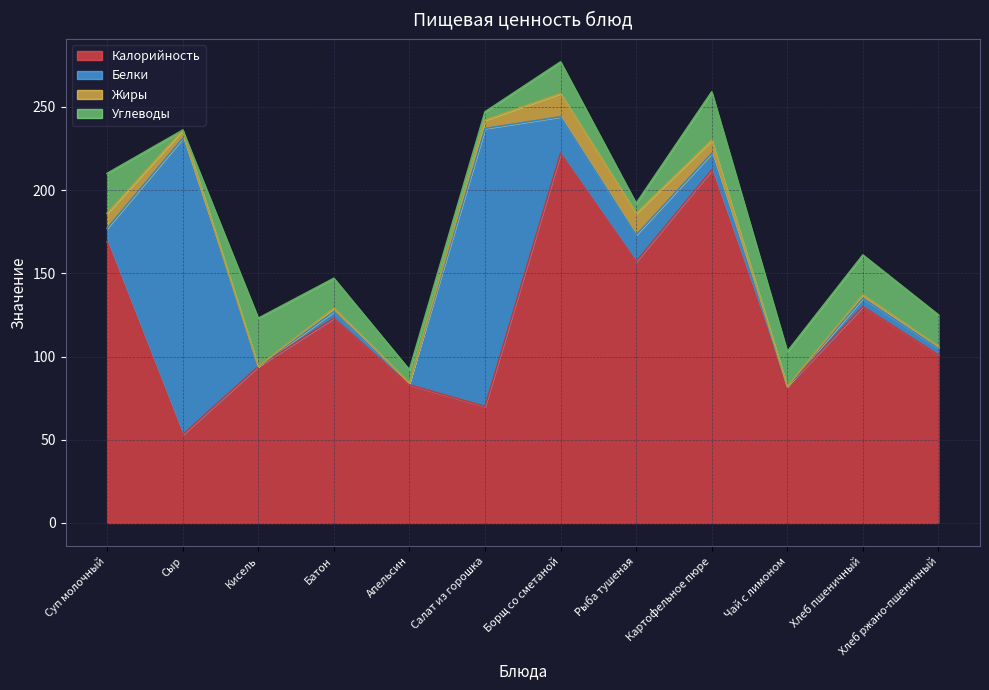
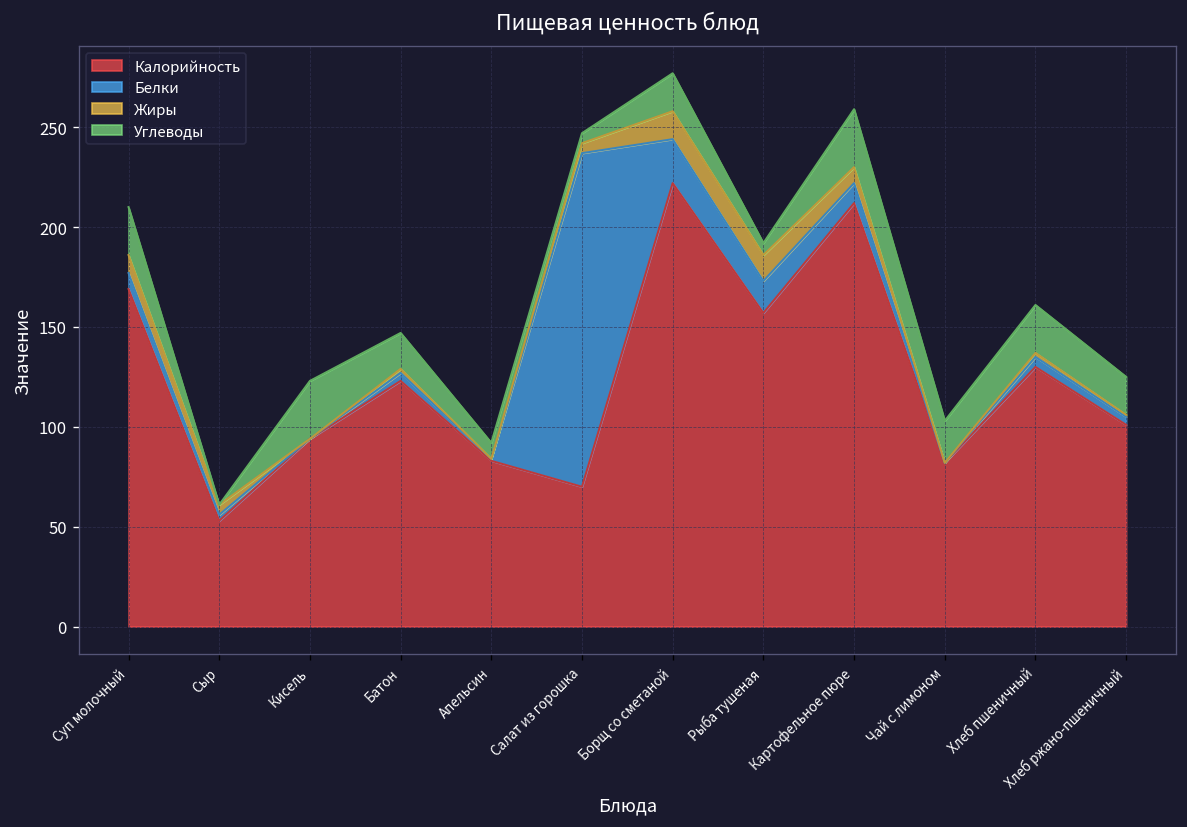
  {
    "Калорийность": {
      "Суп молочный": 169,
      "Сыр": 53,
      "Батон": 123,
      "Салат из горошка": 70,
      "Борщ со сметаной": 222,
      "Рыба тушеная": 157,
      "Картофельное пюре": 212,
      "Хлеб пшеничный": 130,
      "Хлеб ржано-пшеничный": 101
    },
    "Белки": {
      "Суп молочный": 8,
-     "Сыр": 178,
+     "Сыр": 3,
      "Батон": 4,
      "Салат из горошка": 167,
      "Борщ со сметаной": 22,
      "Рыба тушеная": 16,
      "Картофельное пюре": 10,
      "Хлеб пшеничный": 5
    },
    "Жиры": {
      "Суп молочный": 9,
      "Батон": 2,
      "Салат из горошка": 5,
      "Борщ со сметаной": 14,
      "Рыба тушеная": 13,
      "Картофельное пюре": 8,
      "Хлеб пшеничный": 2
    },
    "Углеводы": {
      "Суп молочный": 24,
      "Кисель": 29,
      "Батон": 18,
      "Апельсин": 8,
      "Салат из горошка": 5,
      "Борщ со сметаной": 19,
      "Рыба тушеная": 6,
      "Картофельное пюре": 29,
      "Чай с лимоном": 21,
      "Хлеб пшеничный": 24,
      "Хлеб ржано-пшеничный": 19
    }
  }
